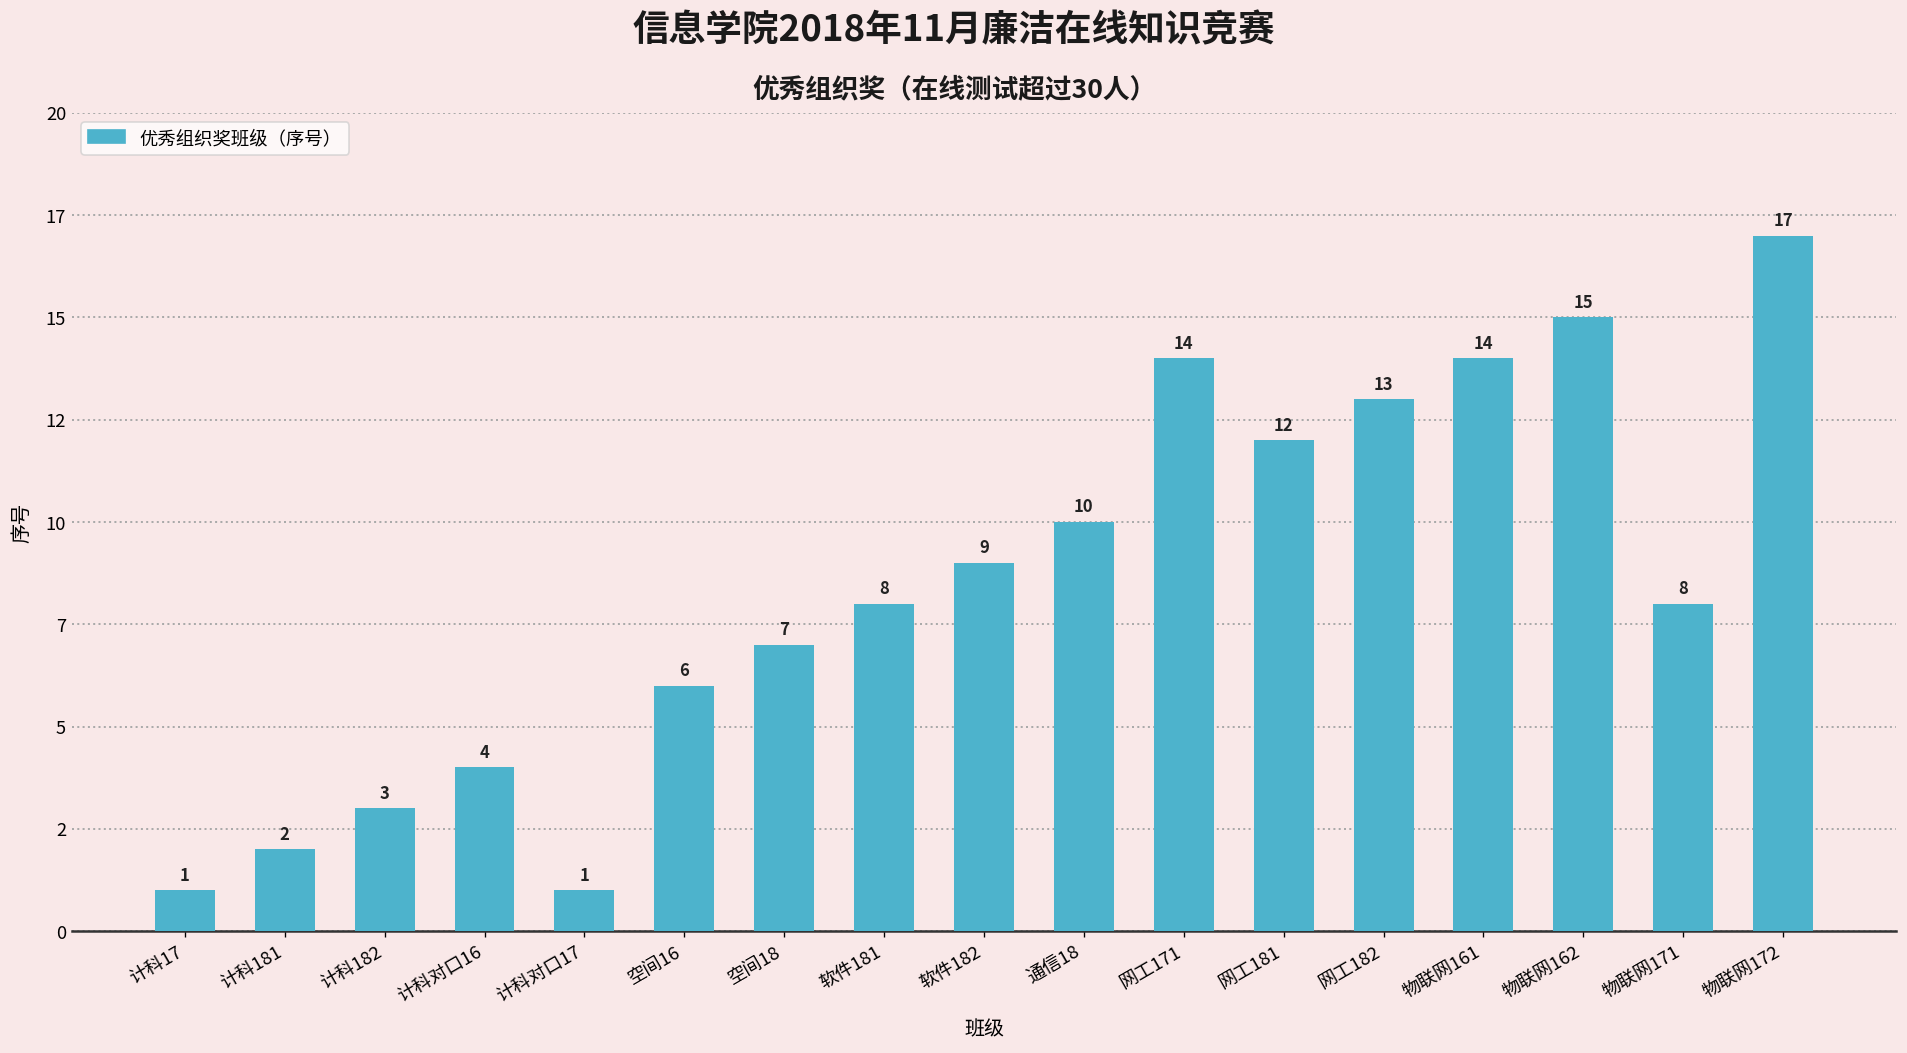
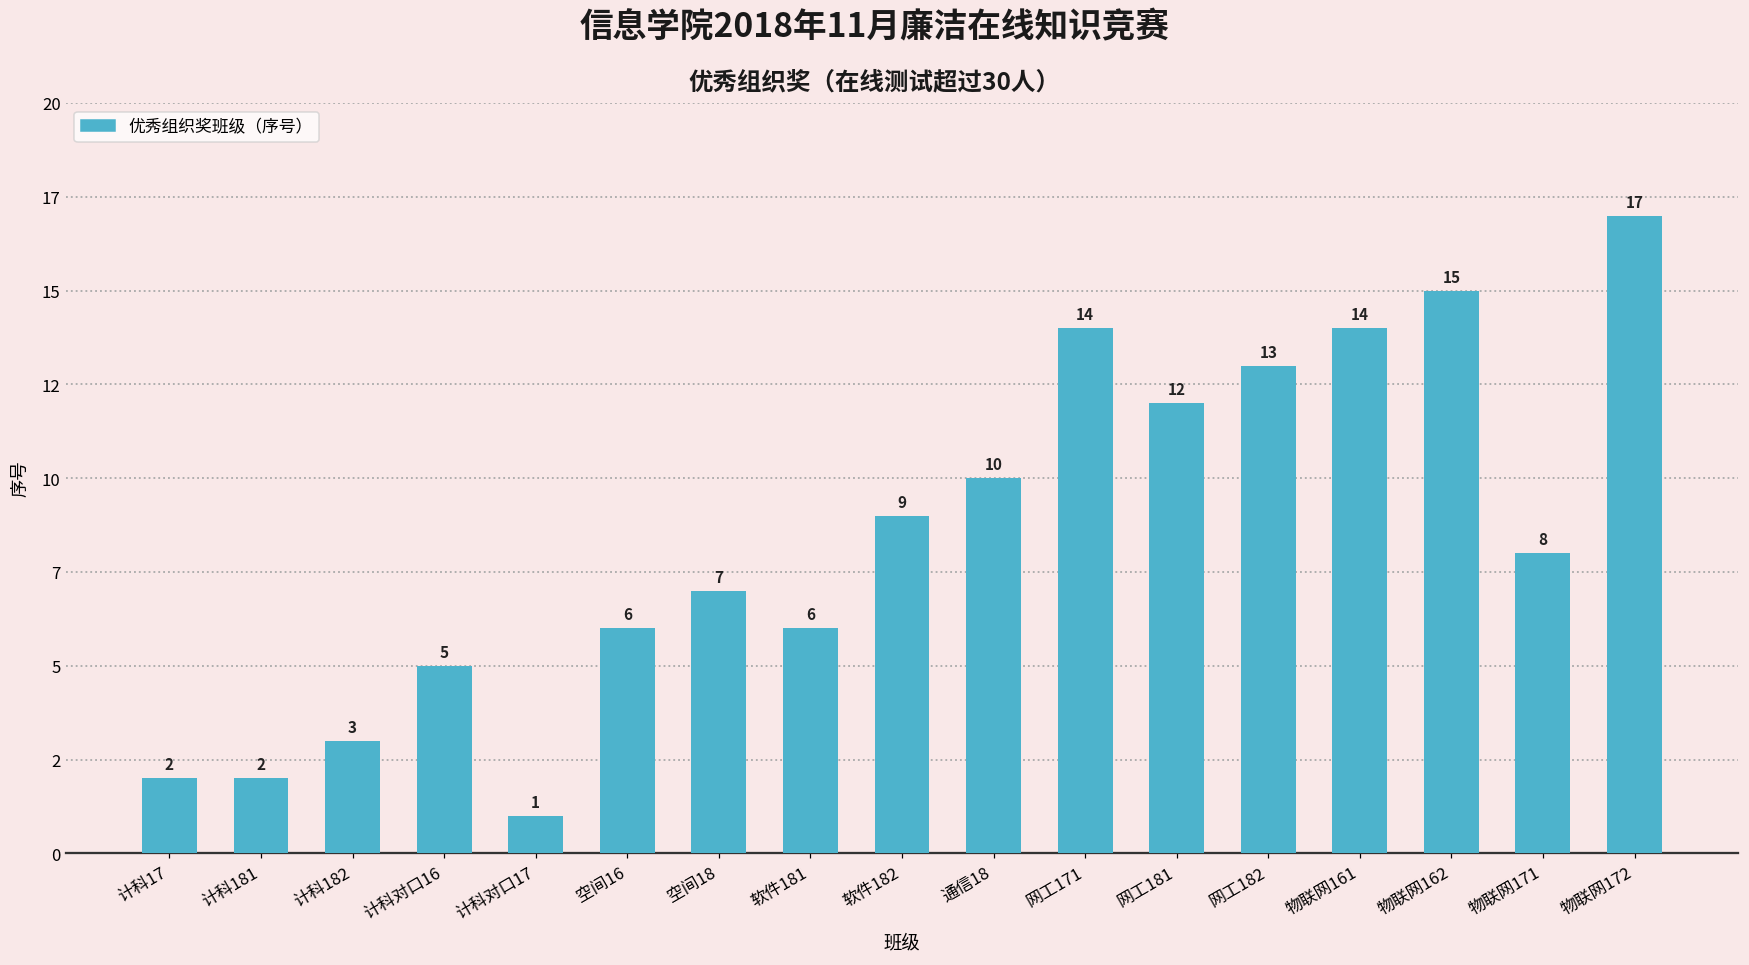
  {
-   "计科17": 1,
+   "计科17": 2,
    "计科181": 2,
    "计科182": 3,
-   "计科对口16": 4,
+   "计科对口16": 5,
    "计科对口17": 1,
    "空间16": 6,
    "空间18": 7,
-   "软件181": 8,
+   "软件181": 6,
    "软件182": 9,
    "通信18": 10,
    "网工171": 14,
    "网工181": 12,
    "网工182": 13,
    "物联网161": 14,
    "物联网162": 15,
    "物联网171": 8,
    "物联网172": 17
  }
